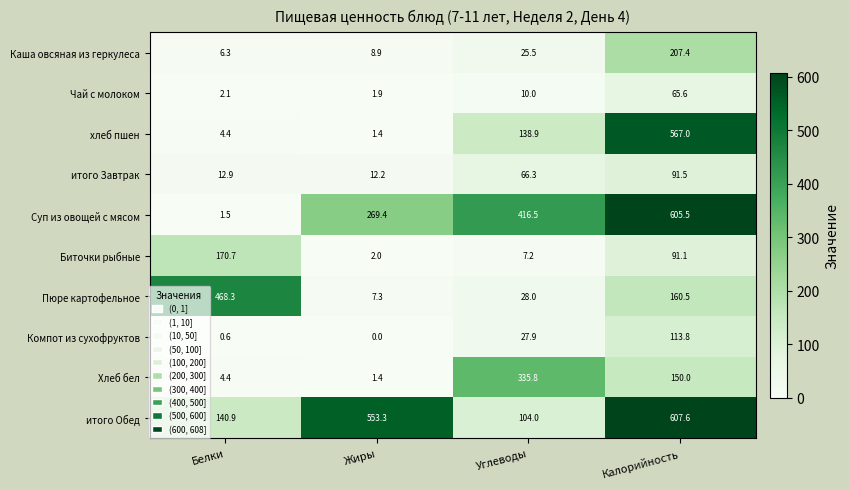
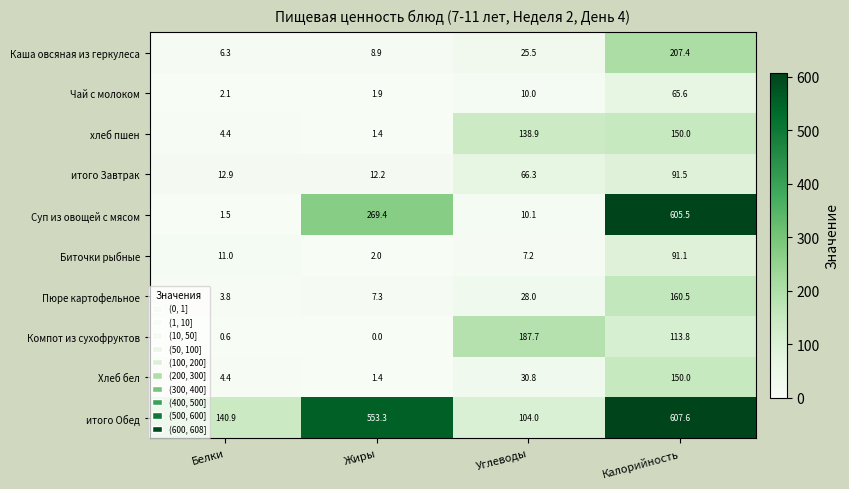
  {
    "Каша овсяная из геркулеса": {
      "Белки": 6.3,
      "Жиры": 8.9,
      "Углеводы": 25.5,
      "Калорийность": 207.4
    },
    "Чай с молоком": {
      "Белки": 2.1,
      "Жиры": 1.9,
      "Углеводы": 10.0,
      "Калорийность": 65.6
    },
    "хлеб пшен": {
      "Белки": 4.4,
      "Жиры": 1.4,
      "Углеводы": 138.9,
-     "Калорийность": 567.0
+     "Калорийность": 150.0
    },
    "итого Завтрак": {
      "Белки": 12.9,
      "Жиры": 12.2,
      "Углеводы": 66.3,
      "Калорийность": 91.5
    },
    "Суп из овощей с мясом": {
      "Белки": 1.5,
      "Жиры": 269.4,
-     "Углеводы": 416.5,
+     "Углеводы": 10.1,
      "Калорийность": 605.5
    },
    "Биточки рыбные": {
-     "Белки": 170.7,
+     "Белки": 11.0,
      "Жиры": 2.0,
      "Углеводы": 7.2,
      "Калорийность": 91.1
    },
    "Пюре картофельное": {
-     "Белки": 468.3,
+     "Белки": 3.8,
      "Жиры": 7.3,
      "Углеводы": 28.0,
      "Калорийность": 160.5
    },
    "Компот из сухофруктов": {
      "Белки": 0.6,
      "Жиры": 0.0,
-     "Углеводы": 27.9,
+     "Углеводы": 187.7,
      "Калорийность": 113.8
    },
    "Хлеб бел": {
      "Белки": 4.4,
      "Жиры": 1.4,
-     "Углеводы": 335.8,
+     "Углеводы": 30.8,
      "Калорийность": 150.0
    },
    "итого Обед": {
      "Белки": 140.9,
      "Жиры": 553.3,
      "Углеводы": 104.0,
      "Калорийность": 607.6
    }
  }
